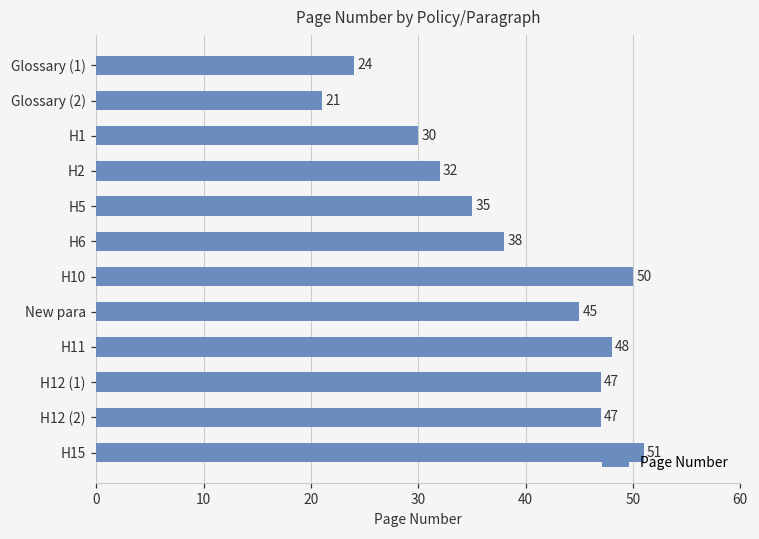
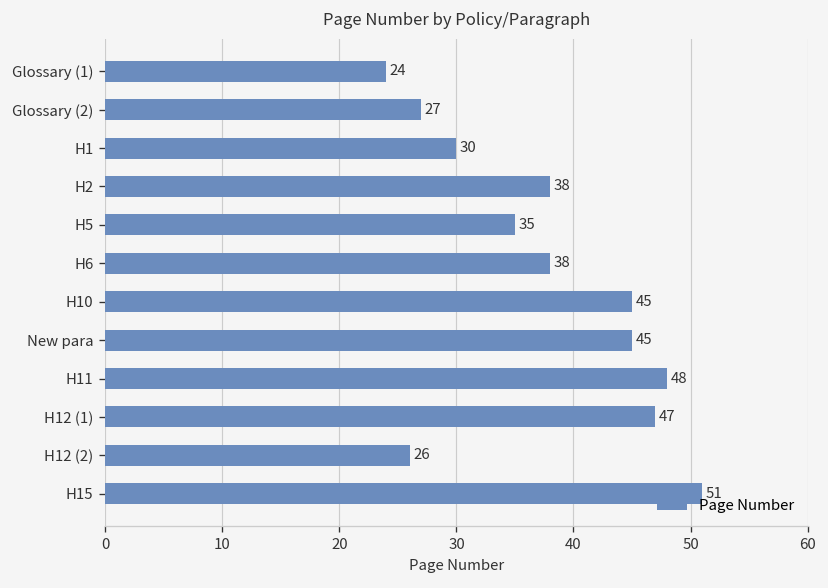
  {
    "Glossary (1)": 24,
-   "Glossary (2)": 21,
+   "Glossary (2)": 27,
    "H1": 30,
-   "H2": 32,
+   "H2": 38,
    "H5": 35,
    "H6": 38,
-   "H10": 50,
+   "H10": 45,
    "New para": 45,
    "H11": 48,
    "H12 (1)": 47,
-   "H12 (2)": 47,
+   "H12 (2)": 26,
    "H15": 51
  }
